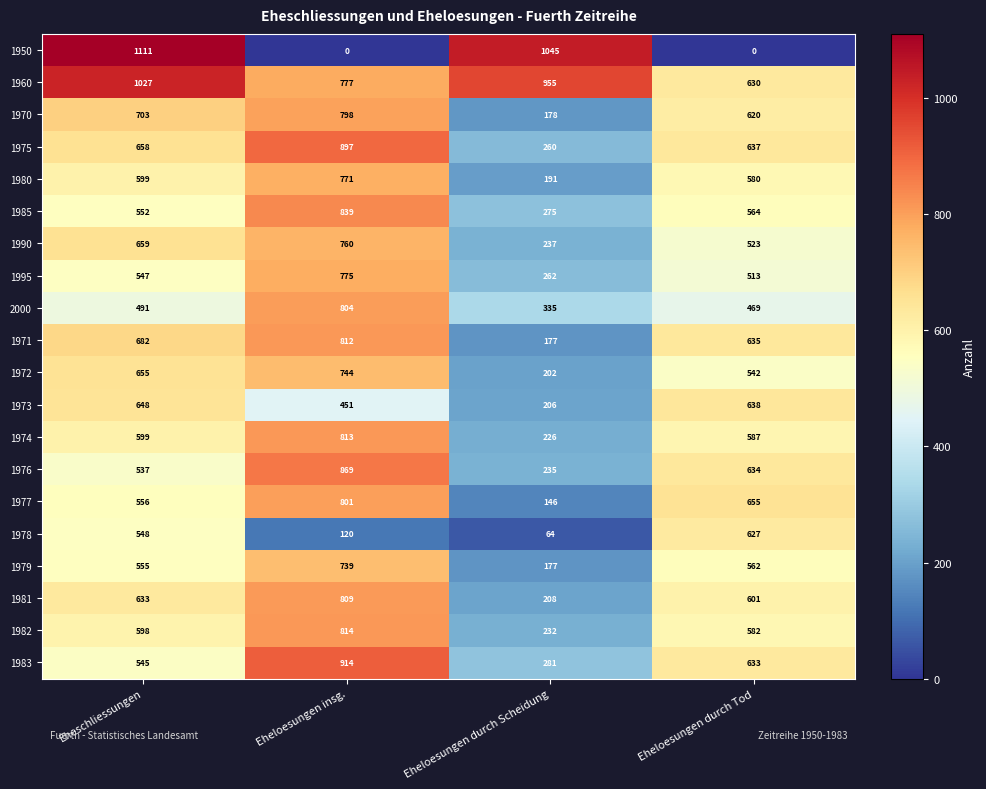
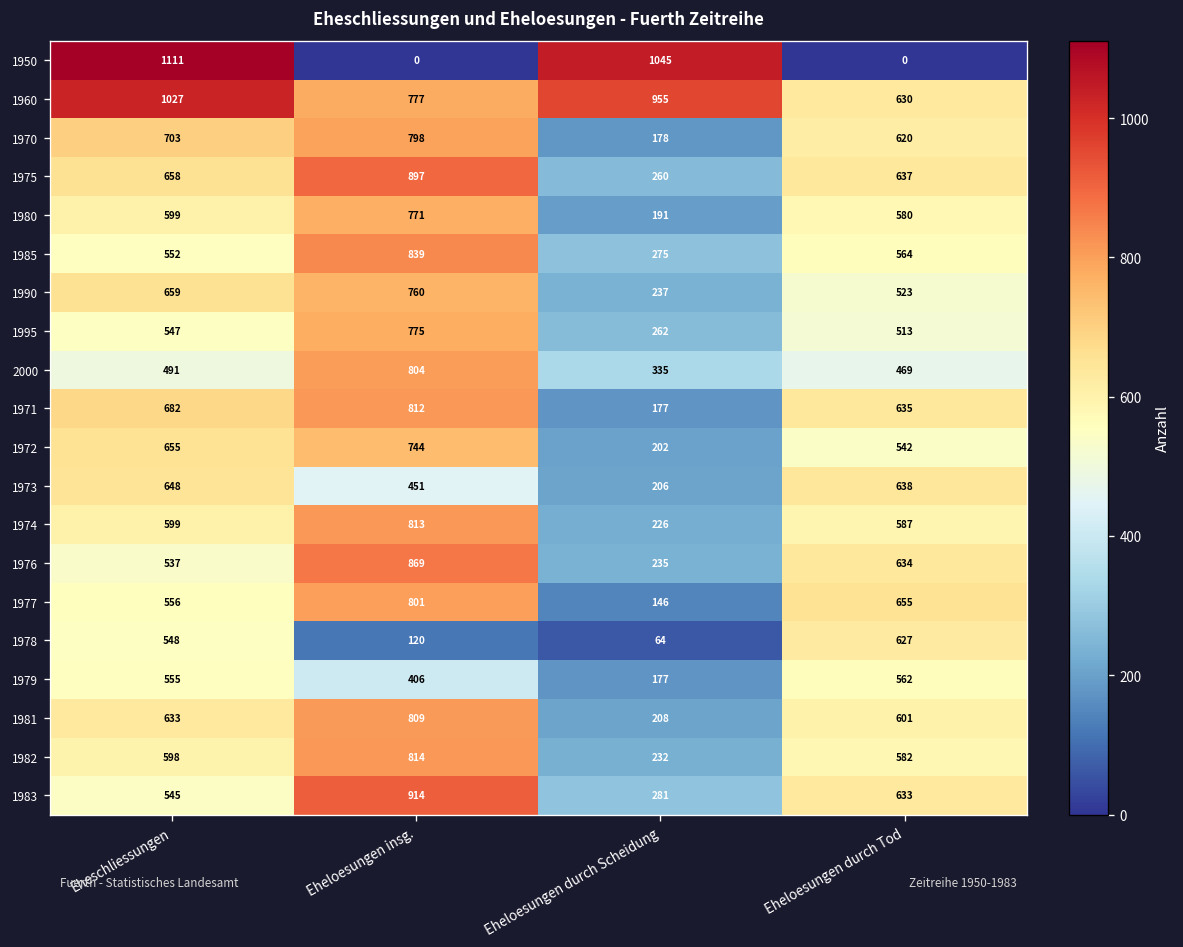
  {
    "1950": {
      "Eheschliessungen": 1111,
      "Eheloesungen insg.": 0,
      "Eheloesungen durch Scheidung": 1045,
      "Eheloesungen durch Tod": 0
    },
    "1960": {
      "Eheschliessungen": 1027,
      "Eheloesungen insg.": 777,
      "Eheloesungen durch Scheidung": 955,
      "Eheloesungen durch Tod": 630
    },
    "1970": {
      "Eheschliessungen": 703,
      "Eheloesungen insg.": 798,
      "Eheloesungen durch Scheidung": 178,
      "Eheloesungen durch Tod": 620
    },
    "1975": {
      "Eheschliessungen": 658,
      "Eheloesungen insg.": 897,
      "Eheloesungen durch Scheidung": 260,
      "Eheloesungen durch Tod": 637
    },
    "1980": {
      "Eheschliessungen": 599,
      "Eheloesungen insg.": 771,
      "Eheloesungen durch Scheidung": 191,
      "Eheloesungen durch Tod": 580
    },
    "1985": {
      "Eheschliessungen": 552,
      "Eheloesungen insg.": 839,
      "Eheloesungen durch Scheidung": 275,
      "Eheloesungen durch Tod": 564
    },
    "1990": {
      "Eheschliessungen": 659,
      "Eheloesungen insg.": 760,
      "Eheloesungen durch Scheidung": 237,
      "Eheloesungen durch Tod": 523
    },
    "1995": {
      "Eheschliessungen": 547,
      "Eheloesungen insg.": 775,
      "Eheloesungen durch Scheidung": 262,
      "Eheloesungen durch Tod": 513
    },
    "2000": {
      "Eheschliessungen": 491,
      "Eheloesungen insg.": 804,
      "Eheloesungen durch Scheidung": 335,
      "Eheloesungen durch Tod": 469
    },
    "1971": {
      "Eheschliessungen": 682,
      "Eheloesungen insg.": 812,
      "Eheloesungen durch Scheidung": 177,
      "Eheloesungen durch Tod": 635
    },
    "1972": {
      "Eheschliessungen": 655,
      "Eheloesungen insg.": 744,
      "Eheloesungen durch Scheidung": 202,
      "Eheloesungen durch Tod": 542
    },
    "1973": {
      "Eheschliessungen": 648,
      "Eheloesungen insg.": 451,
      "Eheloesungen durch Scheidung": 206,
      "Eheloesungen durch Tod": 638
    },
    "1974": {
      "Eheschliessungen": 599,
      "Eheloesungen insg.": 813,
      "Eheloesungen durch Scheidung": 226,
      "Eheloesungen durch Tod": 587
    },
    "1976": {
      "Eheschliessungen": 537,
      "Eheloesungen insg.": 869,
      "Eheloesungen durch Scheidung": 235,
      "Eheloesungen durch Tod": 634
    },
    "1977": {
      "Eheschliessungen": 556,
      "Eheloesungen insg.": 801,
      "Eheloesungen durch Scheidung": 146,
      "Eheloesungen durch Tod": 655
    },
    "1978": {
      "Eheschliessungen": 548,
      "Eheloesungen insg.": 120,
      "Eheloesungen durch Scheidung": 64,
      "Eheloesungen durch Tod": 627
    },
    "1979": {
      "Eheschliessungen": 555,
-     "Eheloesungen insg.": 739,
+     "Eheloesungen insg.": 406,
      "Eheloesungen durch Scheidung": 177,
      "Eheloesungen durch Tod": 562
    },
    "1981": {
      "Eheschliessungen": 633,
      "Eheloesungen insg.": 809,
      "Eheloesungen durch Scheidung": 208,
      "Eheloesungen durch Tod": 601
    },
    "1982": {
      "Eheschliessungen": 598,
      "Eheloesungen insg.": 814,
      "Eheloesungen durch Scheidung": 232,
      "Eheloesungen durch Tod": 582
    },
    "1983": {
      "Eheschliessungen": 545,
      "Eheloesungen insg.": 914,
      "Eheloesungen durch Scheidung": 281,
      "Eheloesungen durch Tod": 633
    }
  }
